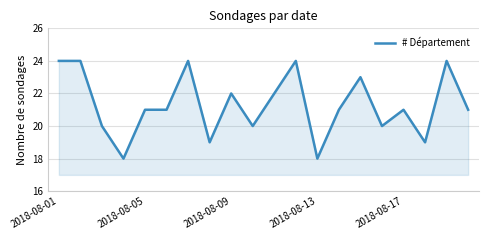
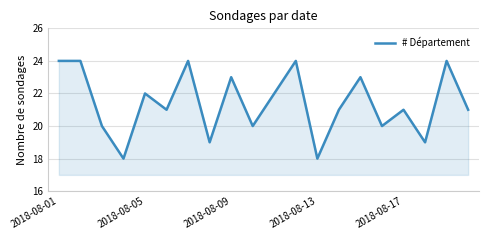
  {
    "2018-08-01": 24,
-   "2018-08-05": 21,
-   "2018-08-09": 22,
+   "2018-08-05": 22,
+   "2018-08-09": 23,
    "2018-08-13": 18,
    "2018-08-17": 21
  }
